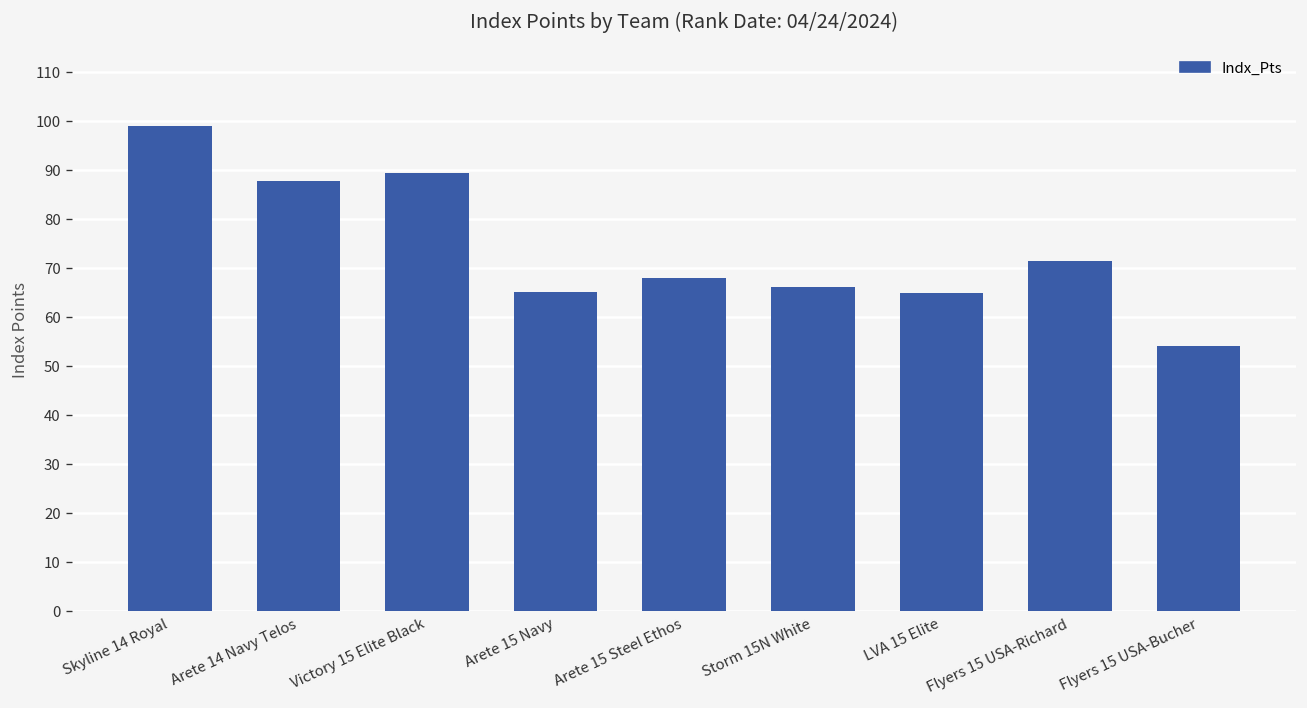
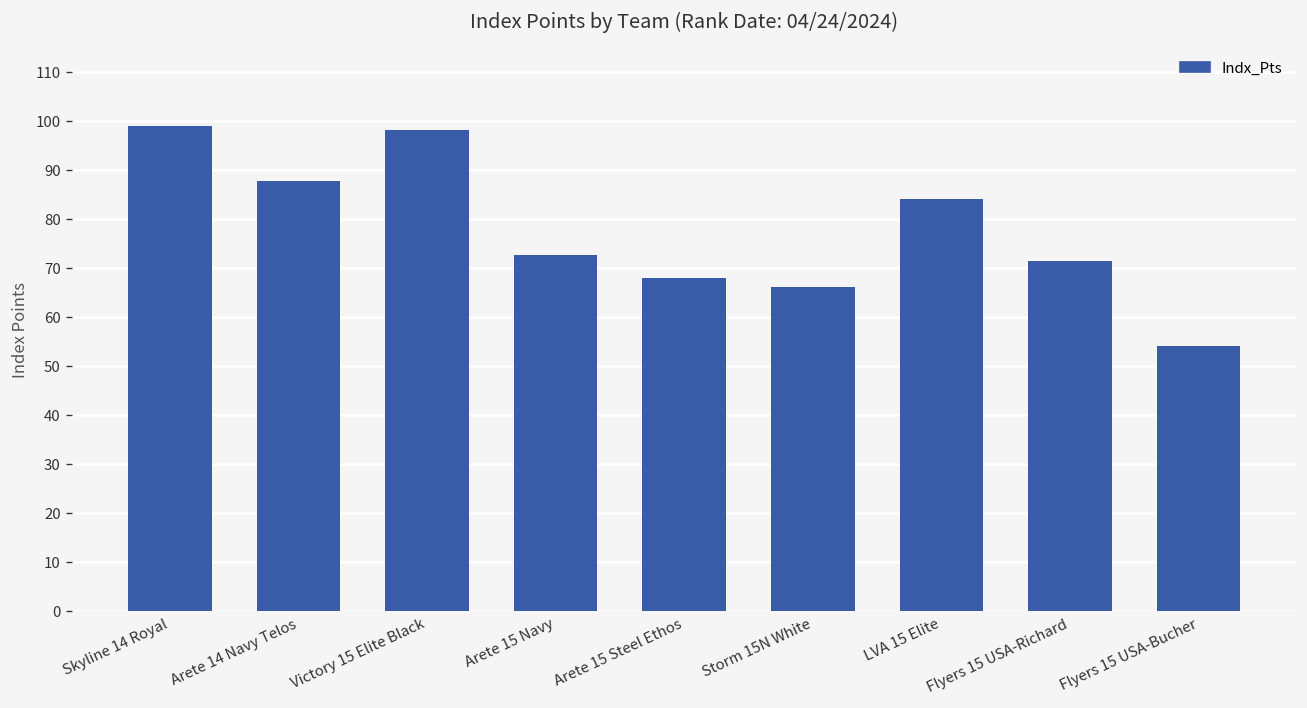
  {
    "Skyline 14 Royal": 99,
    "Arete 14 Navy Telos": 88,
-   "Victory 15 Elite Black": 89,
-   "Arete 15 Navy": 65,
+   "Victory 15 Elite Black": 98,
+   "Arete 15 Navy": 73,
    "Arete 15 Steel Ethos": 68,
    "Storm 15N White": 66,
-   "LVA 15 Elite": 65,
+   "LVA 15 Elite": 84,
    "Flyers 15 USA-Richard": 71,
    "Flyers 15 USA-Bucher": 54
  }
